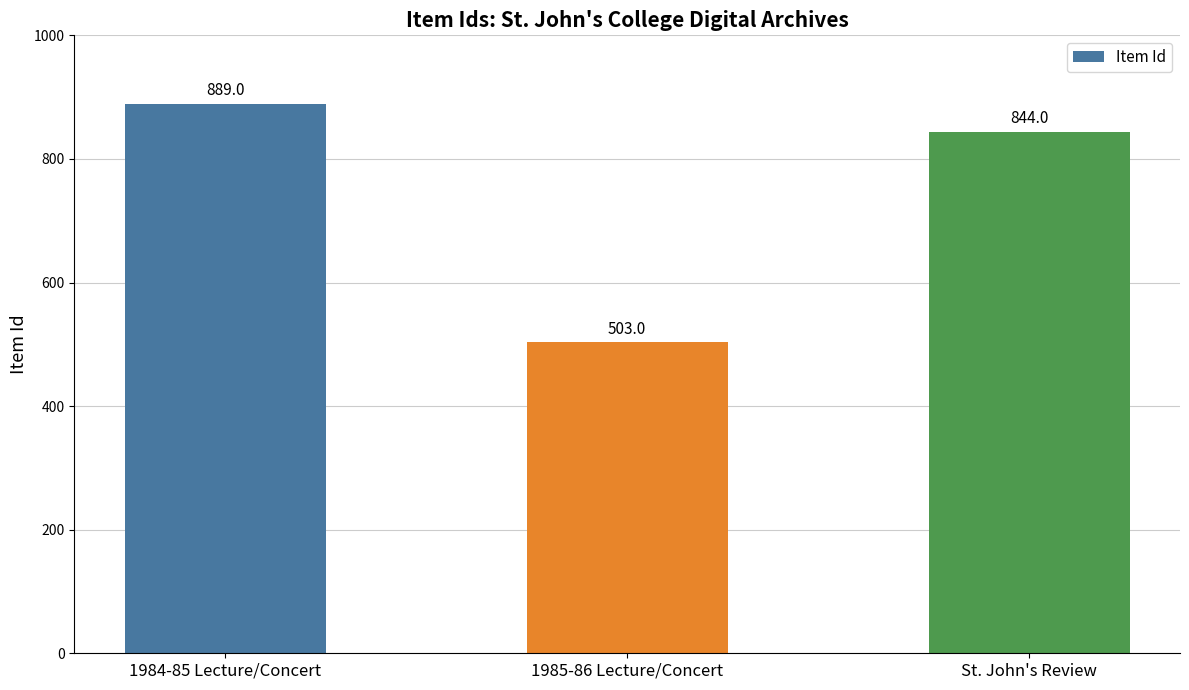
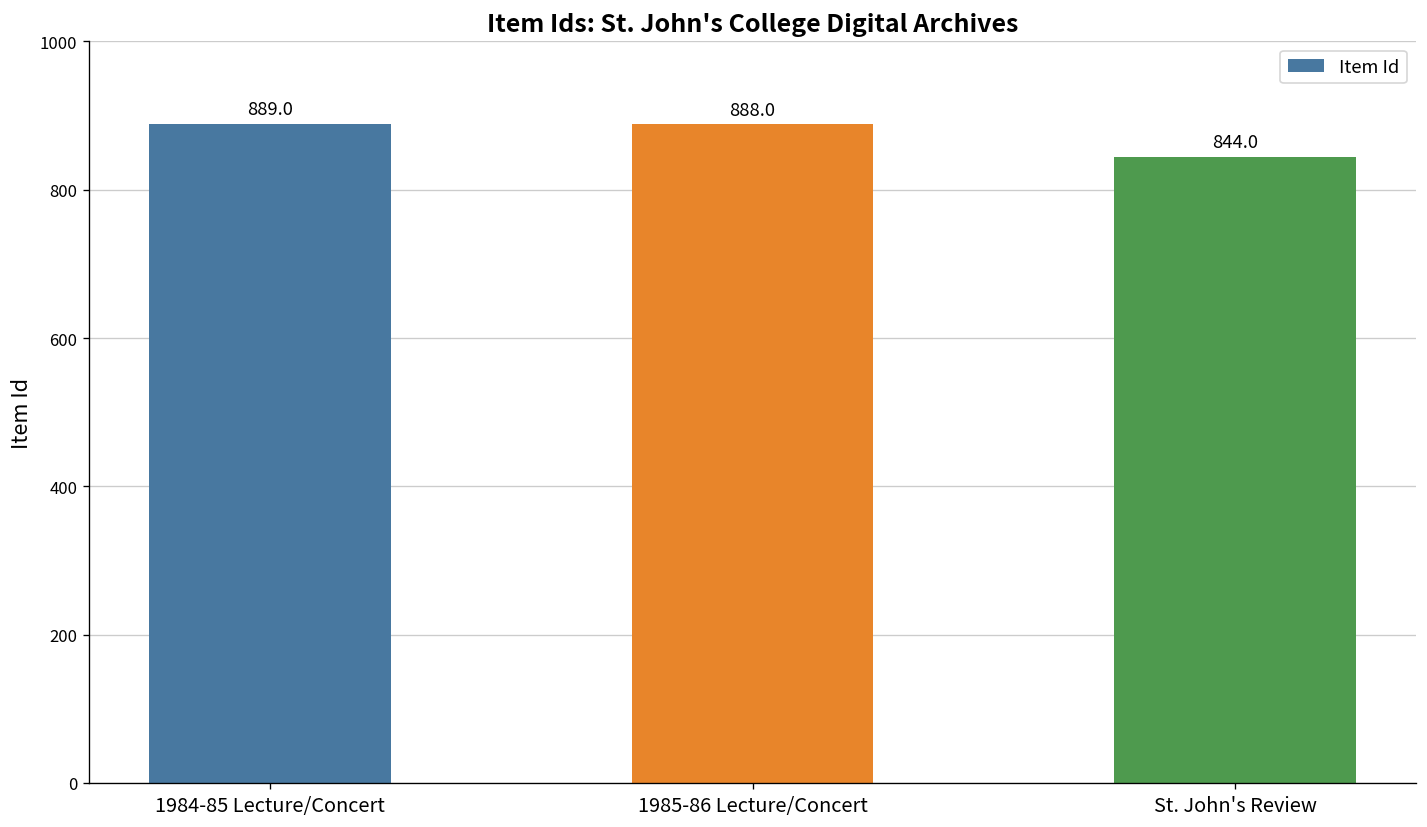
  {
    "1984-85 Lecture/Concert": 889.0,
-   "1985-86 Lecture/Concert": 503.0,
+   "1985-86 Lecture/Concert": 888.0,
    "St. John's Review": 844.0
  }
